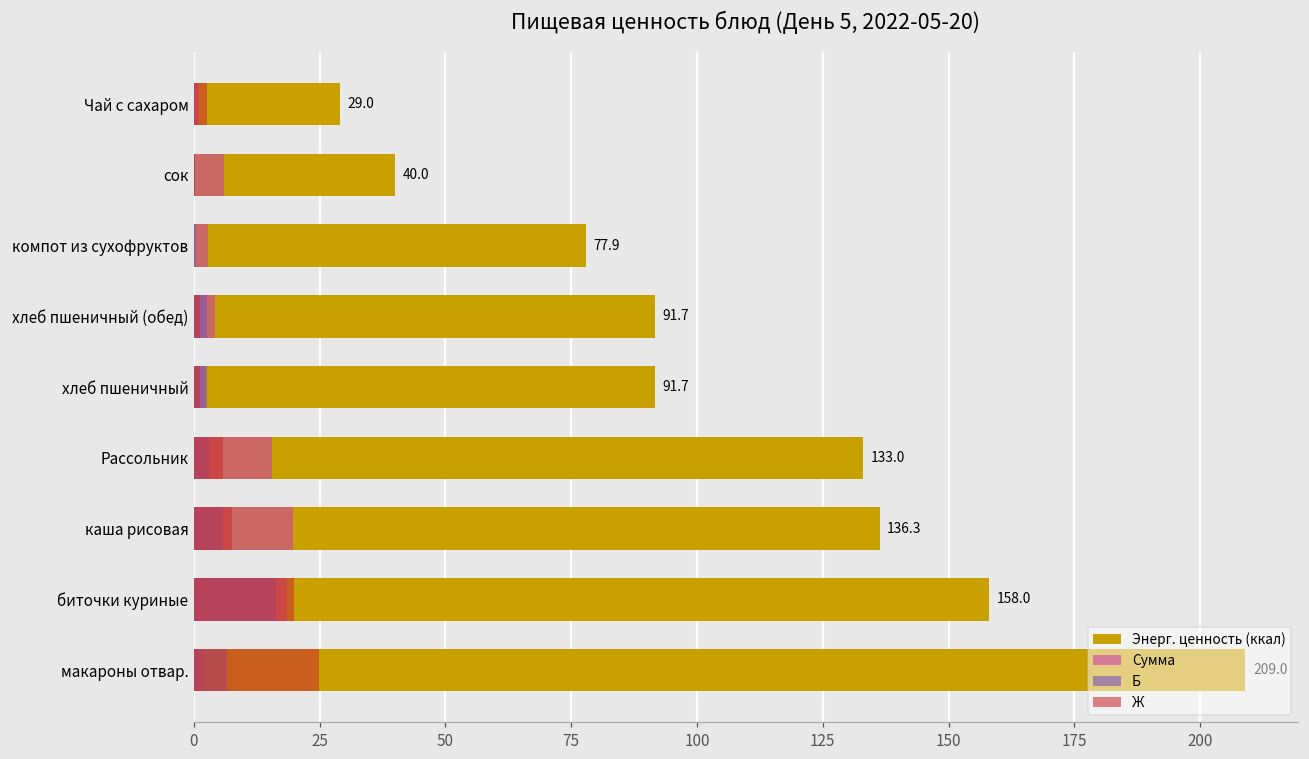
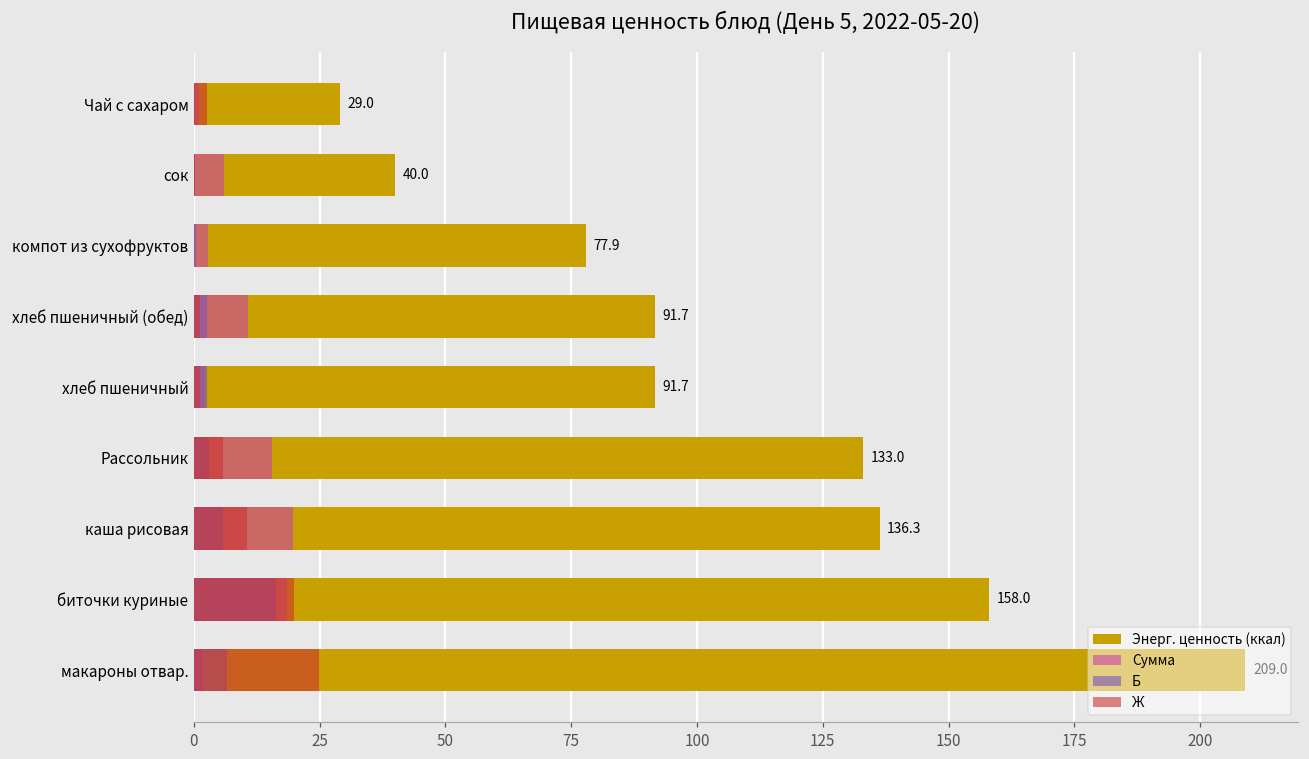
  {
    "Энерг. ценность (ккал)": {
      "Чай с сахаром": 29.0,
      "сок": 40.0,
      "компот из сухофруктов": 77.9,
      "хлеб пшеничный (обед)": 91.7,
      "хлеб пшеничный": 91.7,
      "Рассольник": 133.0,
      "каша рисовая": 136.3,
      "биточки куриные": 158.0
    },
    "Сумма": {
-     "хлеб пшеничный (обед)": 4
+     "хлеб пшеничный (обед)": 11
    },
    "Ж": {
-     "каша рисовая": 8
+     "каша рисовая": 11
    }
  }
